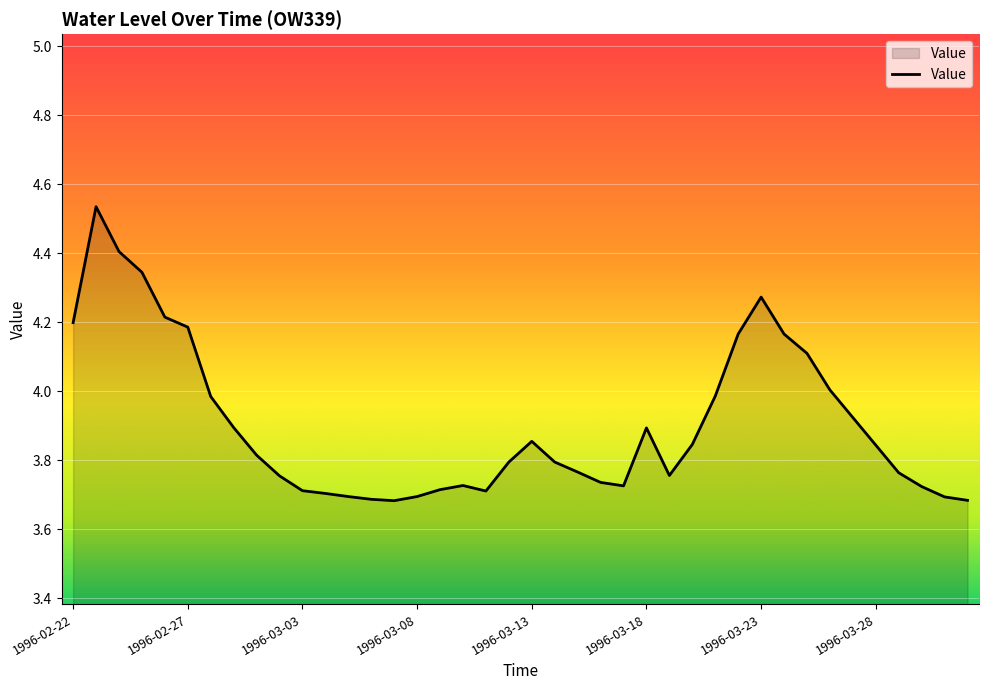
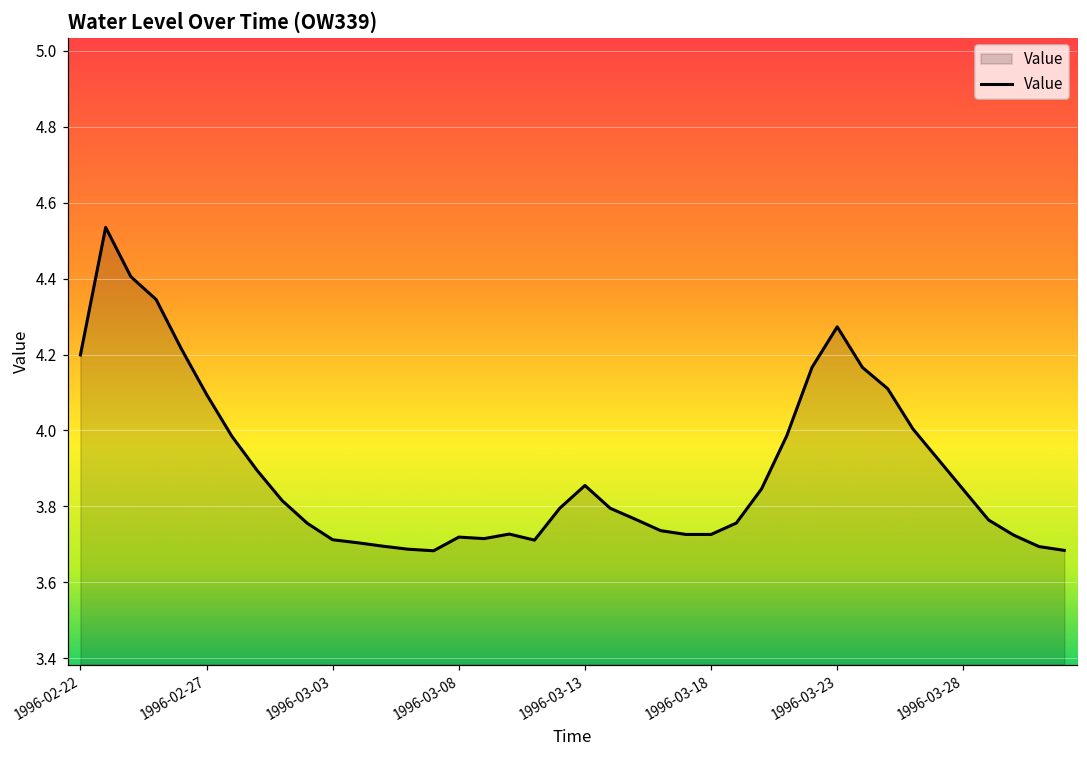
  {
    "1996-02-22": 4.20,
-   "1996-02-27": 4.19,
+   "1996-02-27": 4.10,
    "1996-03-03": 3.71,
-   "1996-03-08": 3.70,
+   "1996-03-08": 3.72,
    "1996-03-13": 3.86,
-   "1996-03-18": 3.89,
+   "1996-03-18": 3.73,
    "1996-03-23": 4.27,
    "1996-03-28": 3.84
  }
